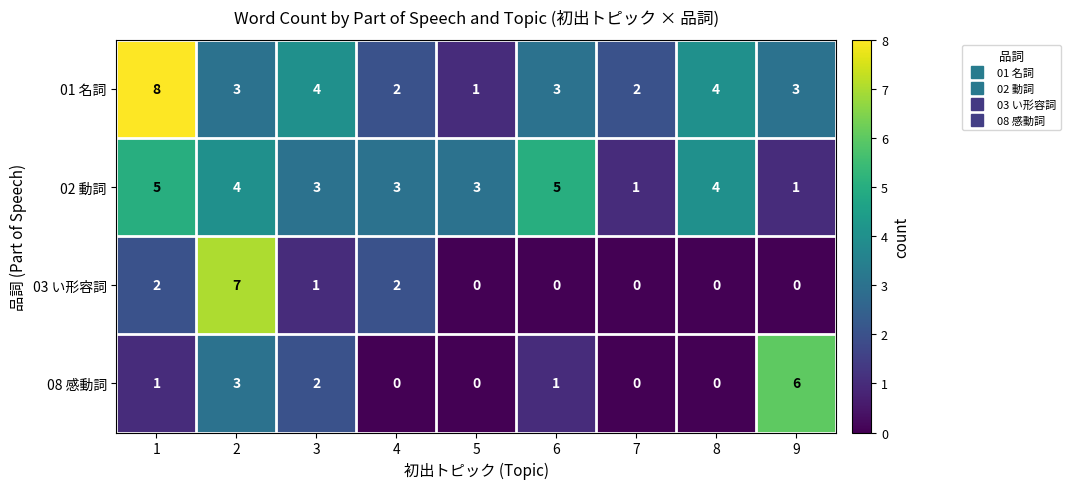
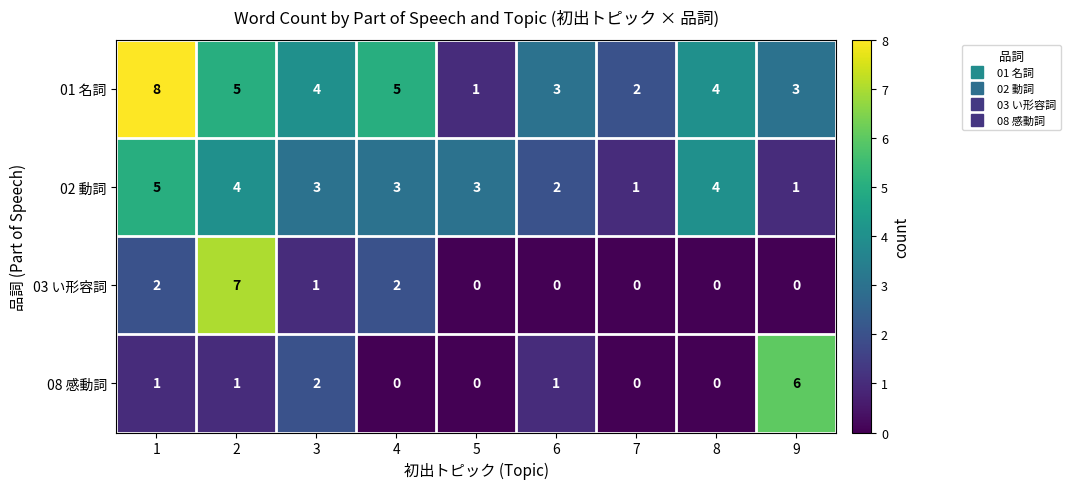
  {
    "01 名詞": {
      "1": 8,
-     "2": 3,
+     "2": 5,
      "3": 4,
-     "4": 2,
+     "4": 5,
      "5": 1,
      "6": 3,
      "7": 2,
      "8": 4,
      "9": 3
    },
    "02 動詞": {
      "1": 5,
      "2": 4,
      "3": 3,
      "4": 3,
      "5": 3,
-     "6": 5,
+     "6": 2,
      "7": 1,
      "8": 4,
      "9": 1
    },
    "03 い形容詞": {
      "1": 2,
      "2": 7,
      "3": 1,
      "4": 2,
      "5": 0,
      "6": 0,
      "7": 0,
      "8": 0,
      "9": 0
    },
    "08 感動詞": {
      "1": 1,
-     "2": 3,
+     "2": 1,
      "3": 2,
      "4": 0,
      "5": 0,
      "6": 1,
      "7": 0,
      "8": 0,
      "9": 6
    }
  }
